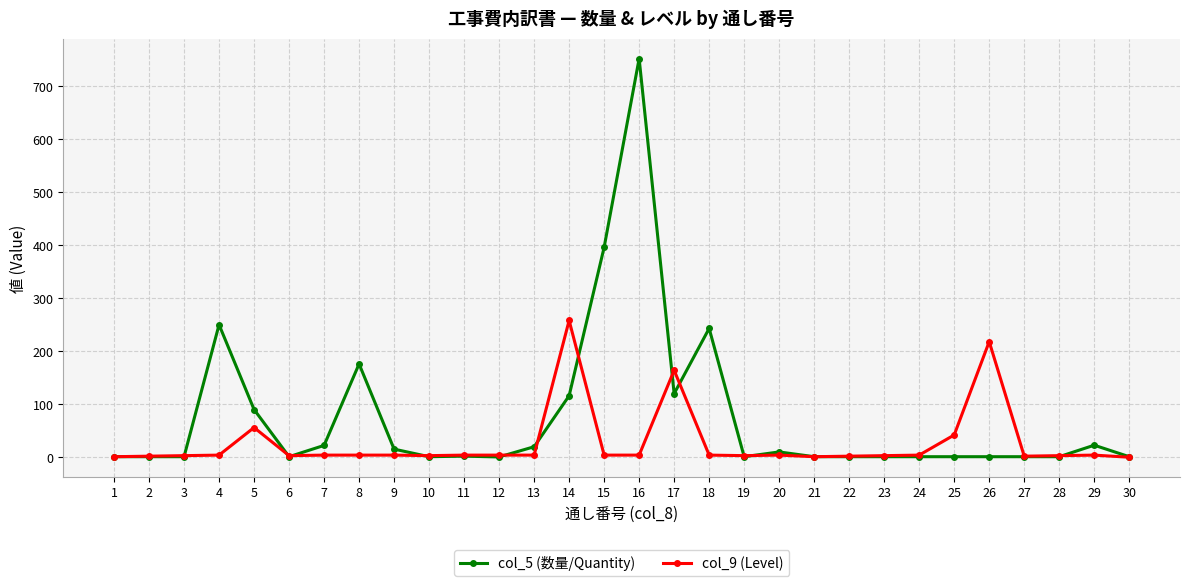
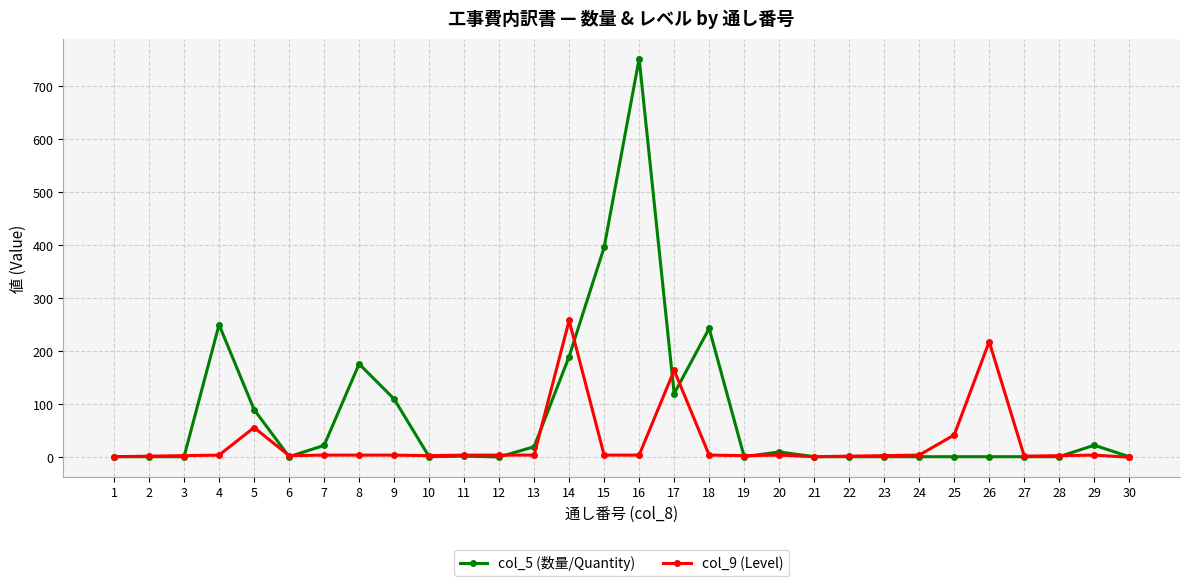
  {
    "col_5 (数量/Quantity)": {
      "4": 250,
      "5": 90,
      "7": 20,
      "8": 180,
-     "9": 20,
+     "9": 110,
      "13": 20,
-     "14": 120,
+     "14": 190,
      "15": 400,
      "16": 750,
      "17": 120,
      "18": 240,
      "20": 10,
      "25": 0,
      "26": 0,
      "29": 20
    },
    "col_9 (Level)": {
      "4": 0,
      "5": 60,
      "7": 0,
      "8": 0,
      "9": 0,
      "13": 0,
      "14": 260,
      "15": 0,
      "16": 0,
      "17": 160,
      "18": 0,
      "20": 0,
      "25": 40,
      "26": 220,
      "29": 0
    }
  }
